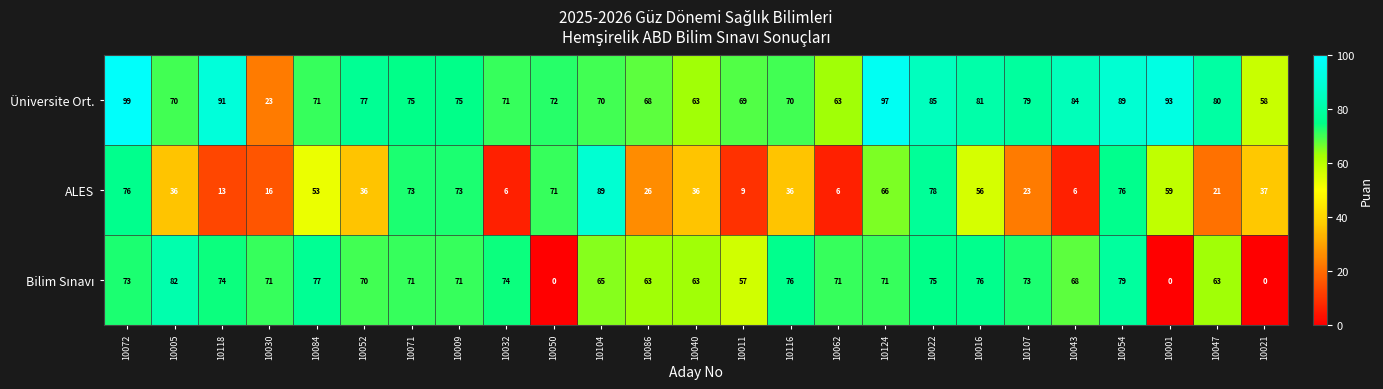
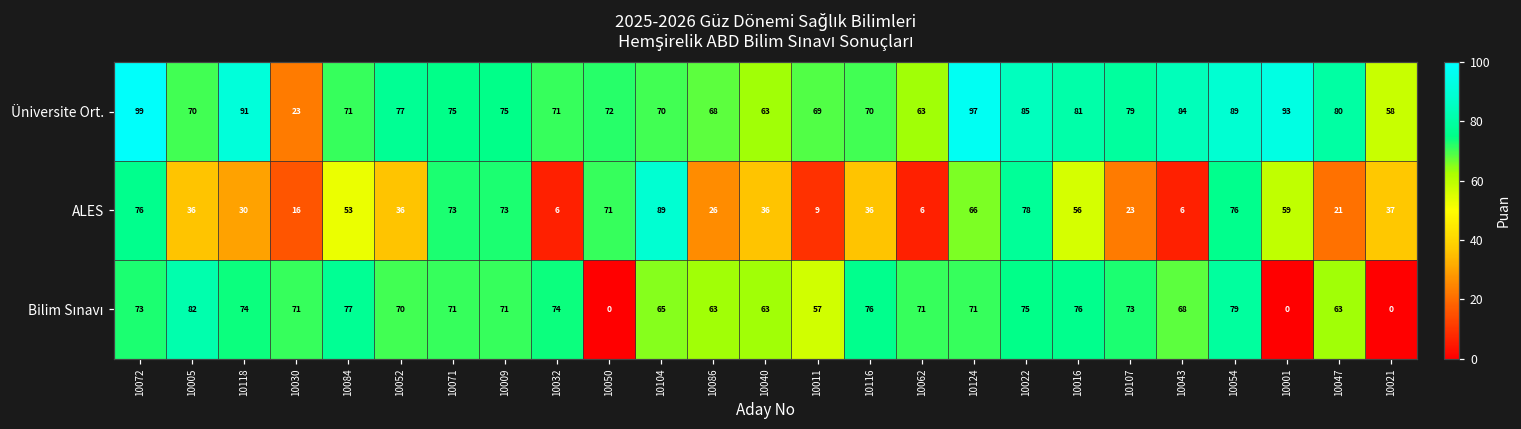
  {
    "Üniversite Ort.": {
      "10072": 99,
      "10005": 70,
      "10118": 91,
      "10030": 23,
      "10084": 71,
      "10052": 77,
      "10071": 75,
      "10009": 75,
      "10032": 71,
      "10050": 72,
      "10104": 70,
      "10086": 68,
      "10040": 63,
      "10011": 69,
      "10116": 70,
      "10062": 63,
      "10124": 97,
      "10022": 85,
      "10016": 81,
      "10107": 79,
      "10043": 84,
      "10054": 89,
      "10001": 93,
      "10047": 80,
      "10021": 58
    },
    "ALES": {
      "10072": 76,
      "10005": 36,
-     "10118": 13,
+     "10118": 30,
      "10030": 16,
      "10084": 53,
      "10052": 36,
      "10071": 73,
      "10009": 73,
      "10032": 6,
      "10050": 71,
      "10104": 89,
      "10086": 26,
      "10040": 36,
      "10011": 9,
      "10116": 36,
      "10062": 6,
      "10124": 66,
      "10022": 78,
      "10016": 56,
      "10107": 23,
      "10043": 6,
      "10054": 76,
      "10001": 59,
      "10047": 21,
      "10021": 37
    },
    "Bilim Sınavı": {
      "10072": 73,
      "10005": 82,
      "10118": 74,
      "10030": 71,
      "10084": 77,
      "10052": 70,
      "10071": 71,
      "10009": 71,
      "10032": 74,
      "10050": 0,
      "10104": 65,
      "10086": 63,
      "10040": 63,
      "10011": 57,
      "10116": 76,
      "10062": 71,
      "10124": 71,
      "10022": 75,
      "10016": 76,
      "10107": 73,
      "10043": 68,
      "10054": 79,
      "10001": 0,
      "10047": 63,
      "10021": 0
    }
  }
